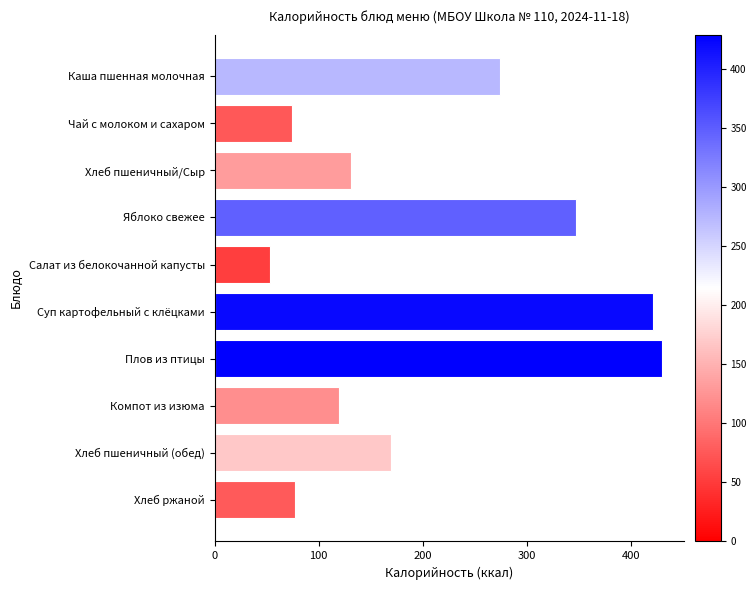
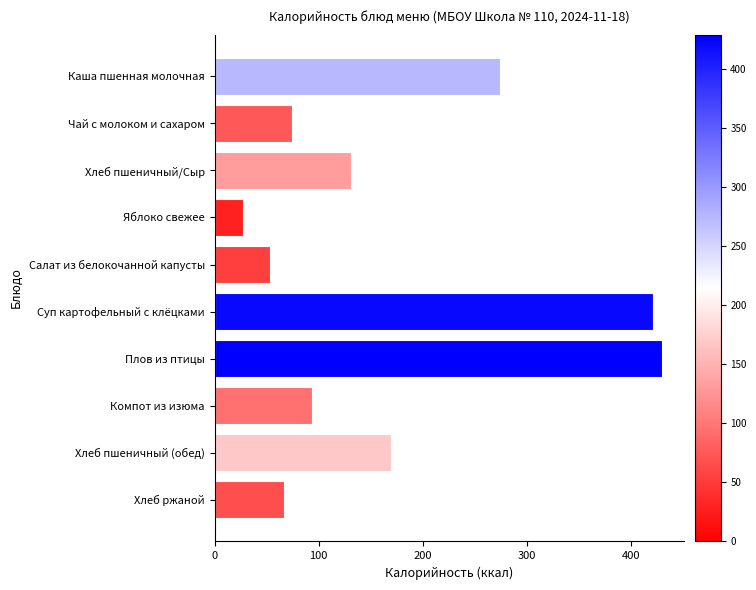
  {
    "Каша пшенная молочная": 274,
    "Чай с молоком и сахаром": 74,
    "Хлеб пшеничный/Сыр": 131,
-   "Яблоко свежее": 347,
+   "Яблоко свежее": 27,
    "Салат из белокочанной капусты": 53,
    "Суп картофельный с клёцками": 421,
    "Плов из птицы": 429,
-   "Компот из изюма": 119,
+   "Компот из изюма": 94,
    "Хлеб пшеничный (обед)": 169,
-   "Хлеб ржаной": 77
+   "Хлеб ржаной": 67
  }
